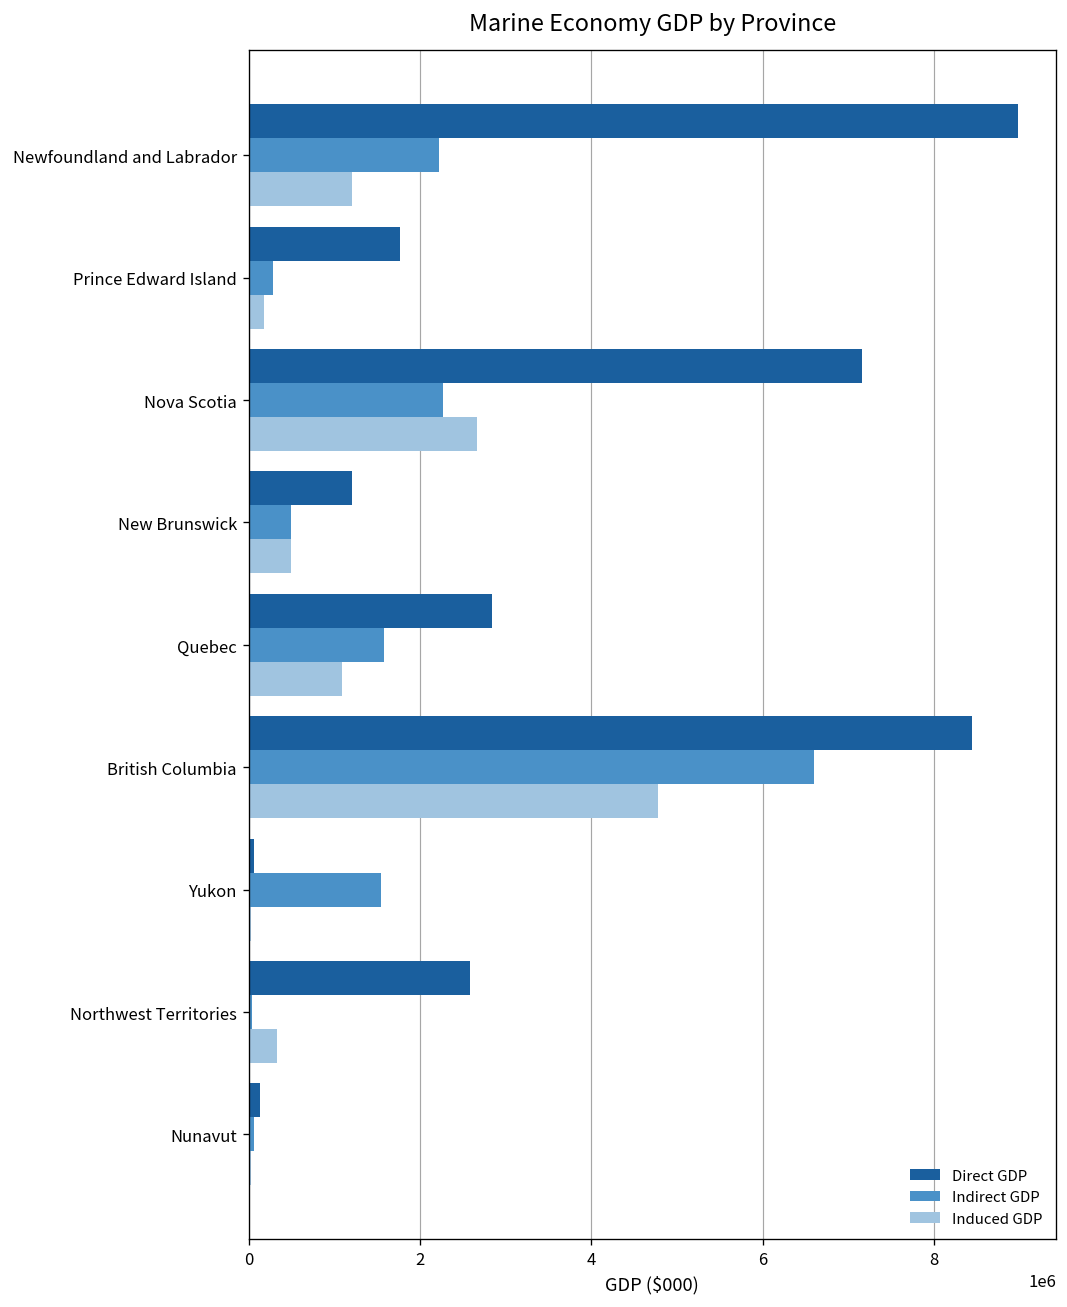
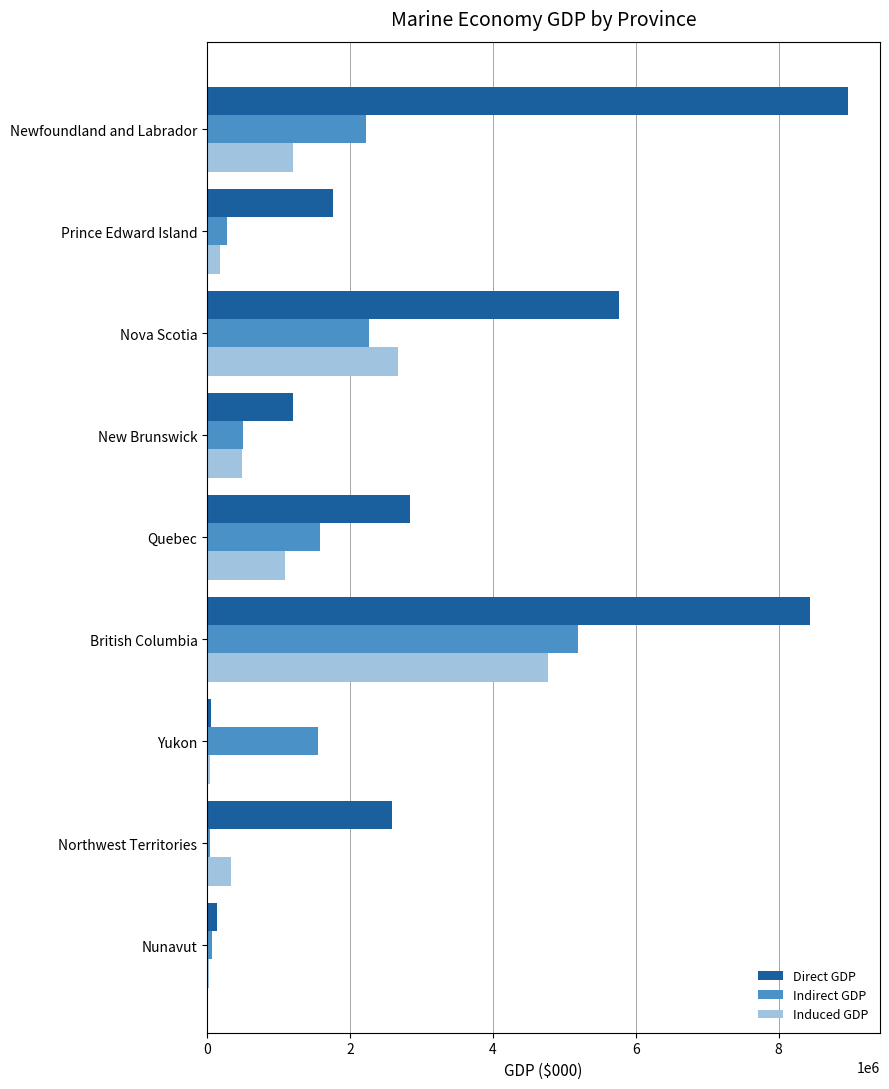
  {
    "Direct GDP": {
      "Newfoundland and Labrador": 9000000,
      "Prince Edward Island": 1800000,
-     "Nova Scotia": 7200000,
+     "Nova Scotia": 5800000,
      "New Brunswick": 1200000,
      "Quebec": 2800000,
      "British Columbia": 8400000,
      "Yukon": 100000,
      "Northwest Territories": 2600000,
      "Nunavut": 100000
    },
    "Indirect GDP": {
      "Newfoundland and Labrador": 2200000,
      "Prince Edward Island": 300000,
      "Nova Scotia": 2300000,
      "New Brunswick": 500000,
      "Quebec": 1600000,
-     "British Columbia": 6600000,
+     "British Columbia": 5200000,
      "Yukon": 1500000,
      "Northwest Territories": 0,
      "Nunavut": 100000
    },
    "Induced GDP": {
      "Newfoundland and Labrador": 1200000,
      "Prince Edward Island": 200000,
      "Nova Scotia": 2700000,
      "New Brunswick": 500000,
      "Quebec": 1100000,
      "British Columbia": 4800000,
      "Northwest Territories": 300000
    }
  }
